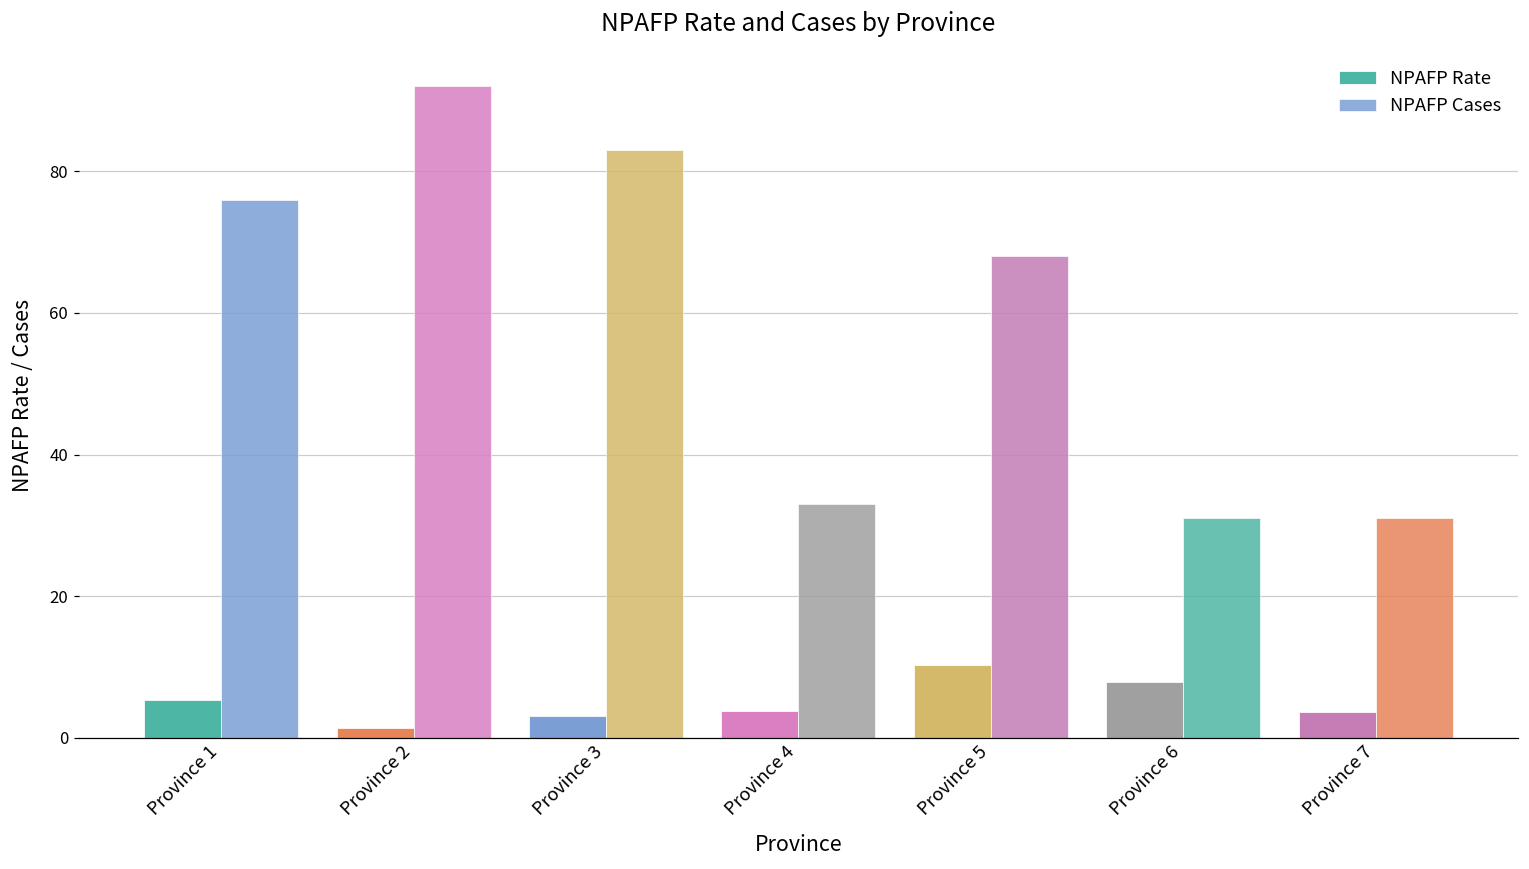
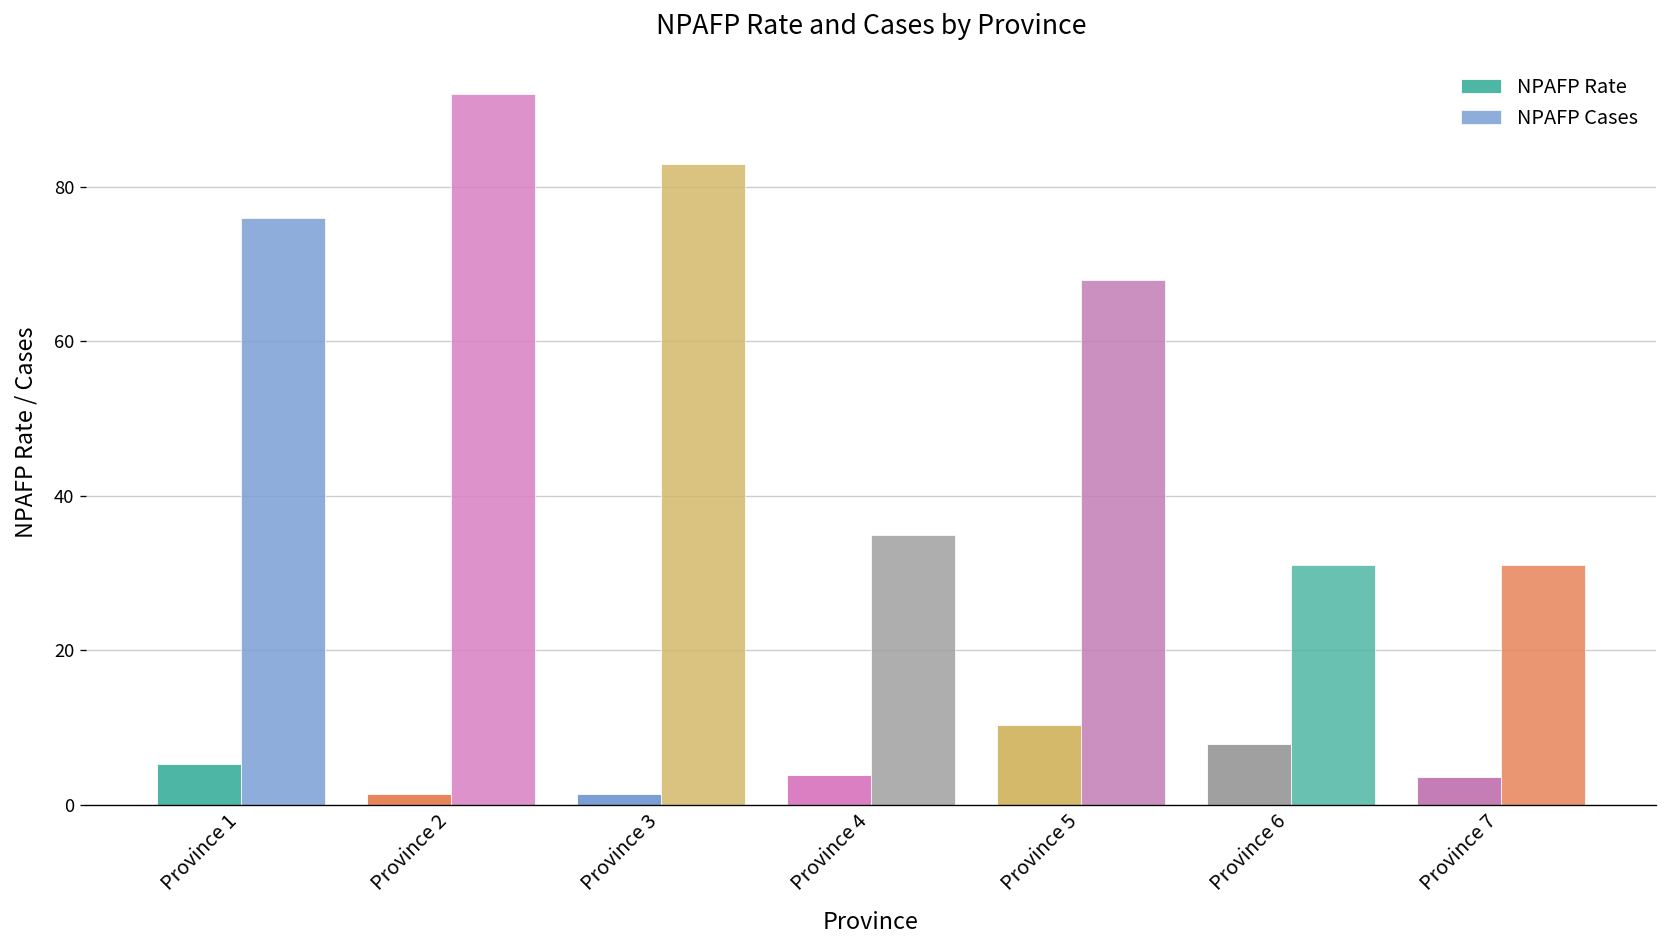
  {
    "NPAFP Rate": {
      "Province 1": 5,
      "Province 2": 1,
-     "Province 3": 3,
+     "Province 3": 1,
      "Province 4": 4,
      "Province 5": 10,
      "Province 6": 8,
      "Province 7": 4
    },
    "NPAFP Cases": {
      "Province 1": 76,
      "Province 2": 92,
      "Province 3": 83,
-     "Province 4": 33,
+     "Province 4": 35,
      "Province 5": 68,
      "Province 6": 31,
      "Province 7": 31
    }
  }
